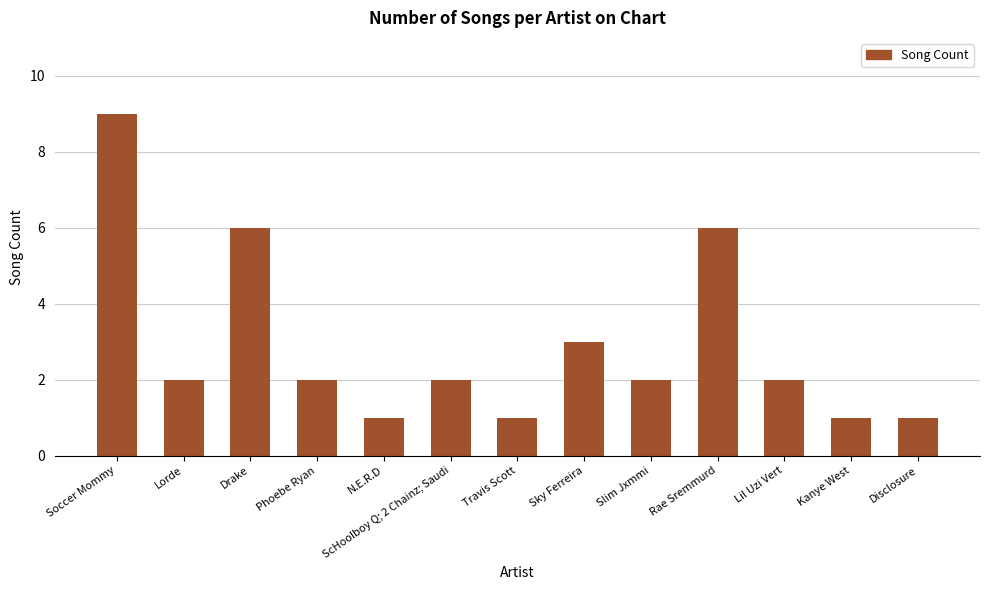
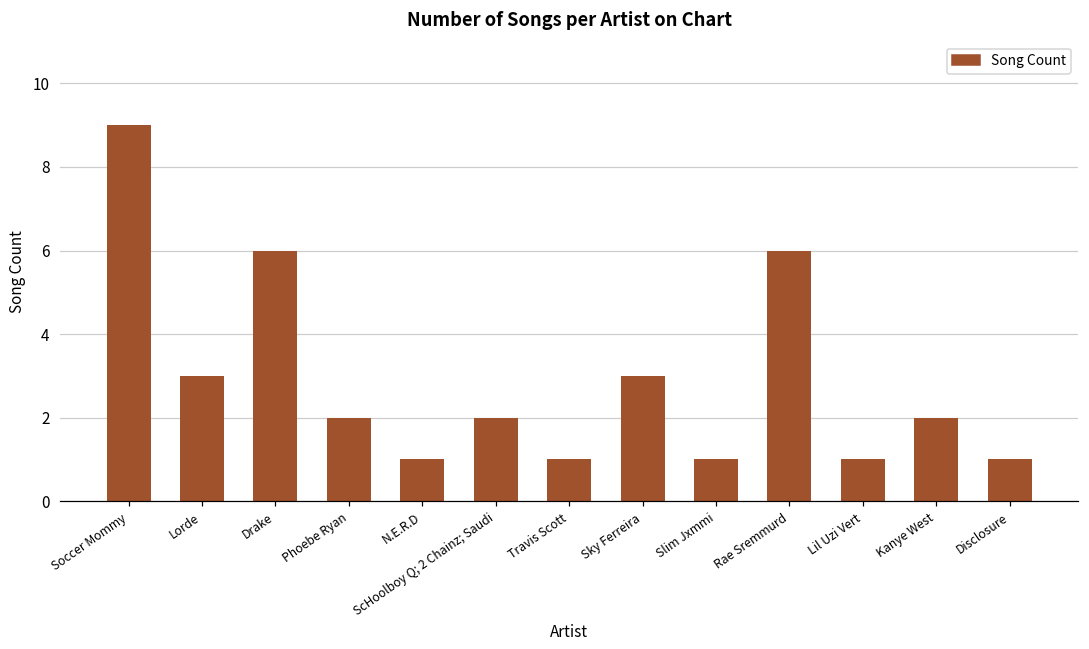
  {
    "Soccer Mommy": 9,
-   "Lorde": 2,
+   "Lorde": 3,
    "Drake": 6,
    "Phoebe Ryan": 2,
    "N.E.R.D": 1,
    "ScHoolboy Q; 2 Chainz; Saudi": 2,
    "Travis Scott": 1,
    "Sky Ferreira": 3,
-   "Slim Jxmmi": 2,
+   "Slim Jxmmi": 1,
    "Rae Sremmurd": 6,
-   "Lil Uzi Vert": 2,
-   "Kanye West": 1,
+   "Lil Uzi Vert": 1,
+   "Kanye West": 2,
    "Disclosure": 1
  }
